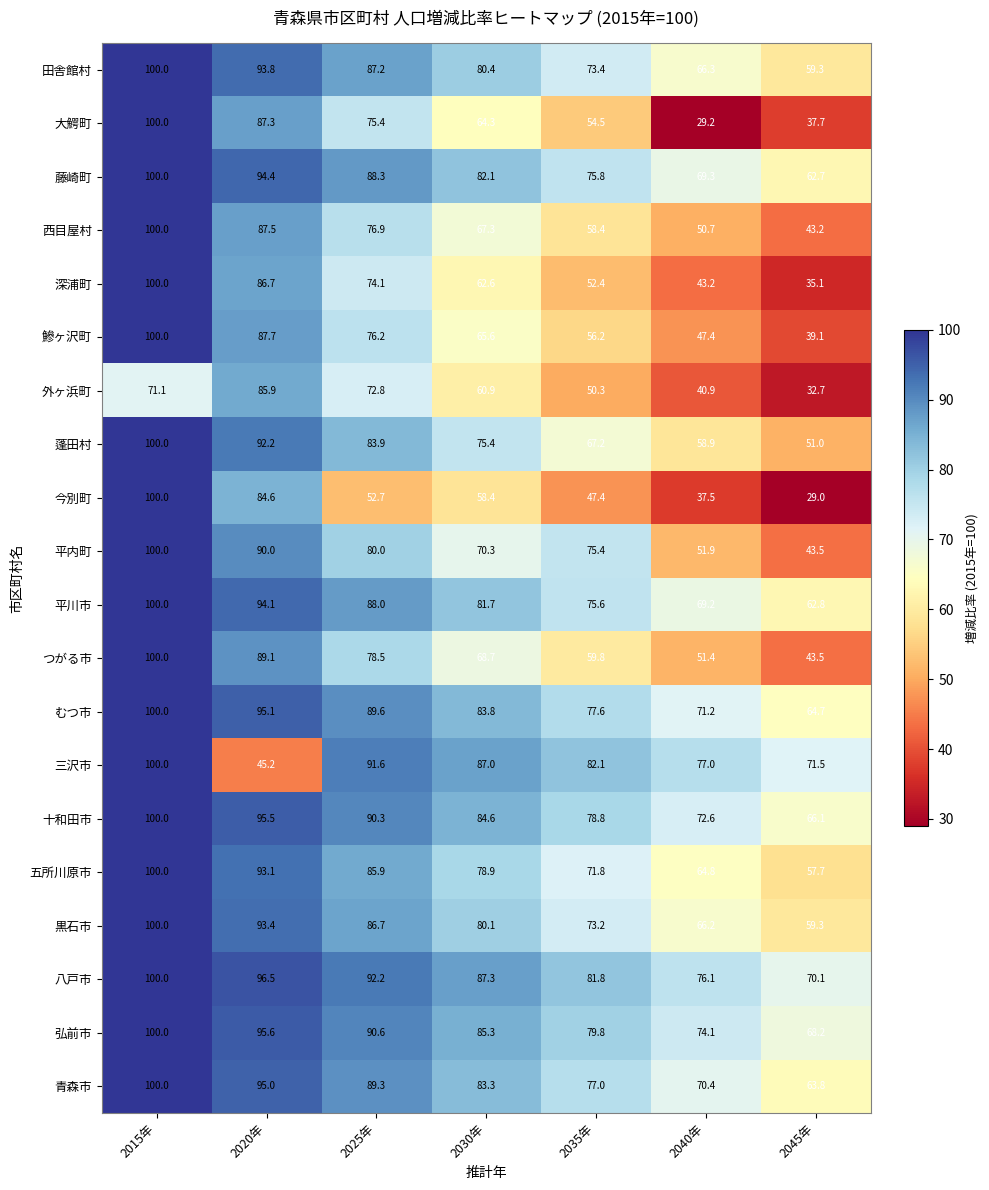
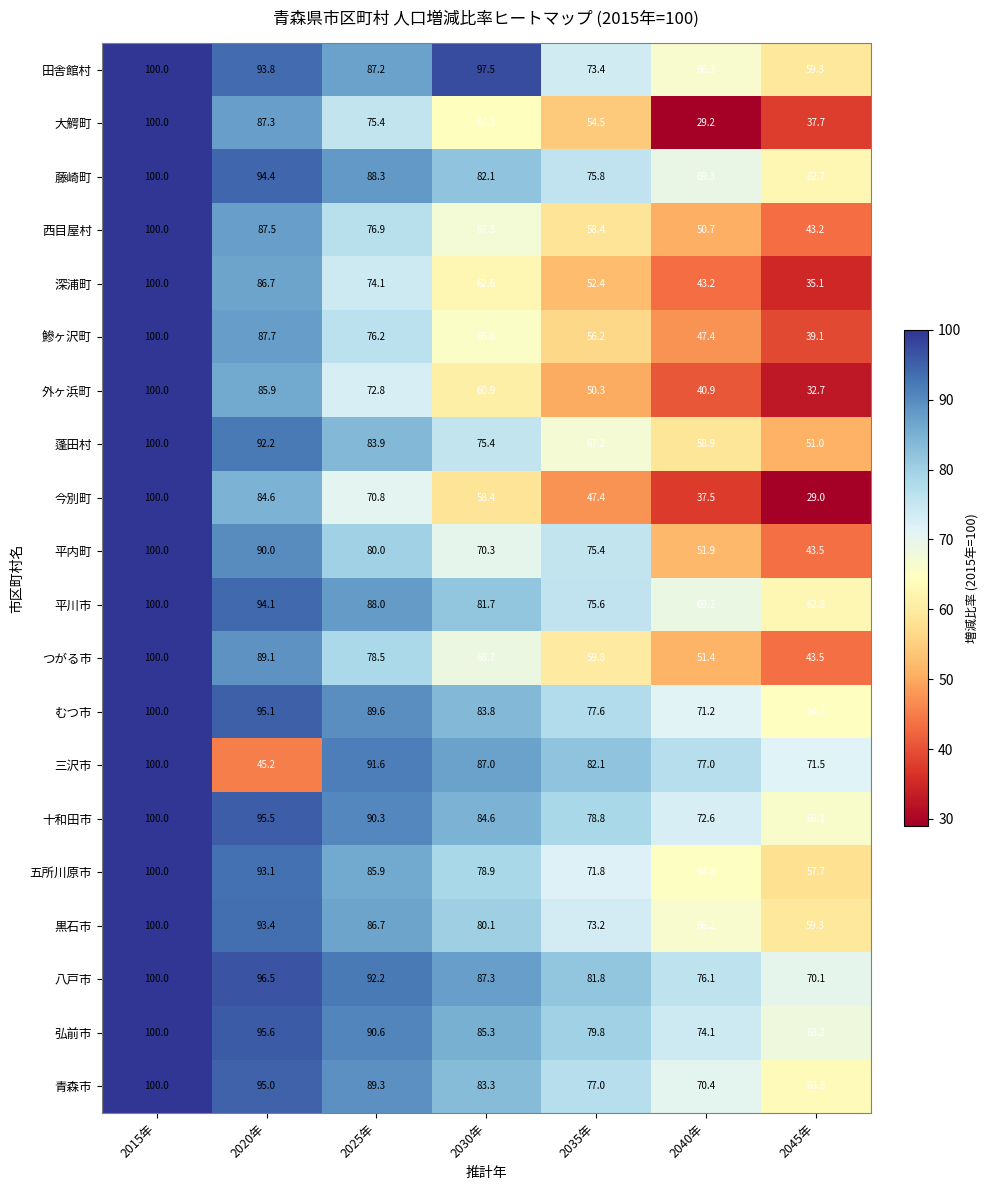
  {
    "田舎館村": {
      "2015年": 100.0,
      "2020年": 93.8,
      "2025年": 87.2,
-     "2030年": 80.4,
+     "2030年": 97.5,
      "2035年": 73.4,
      "2040年": 66.3,
      "2045年": 59.3
    },
    "大鰐町": {
      "2015年": 100.0,
      "2020年": 87.3,
      "2025年": 75.4,
      "2030年": 64.3,
      "2035年": 54.5,
      "2040年": 29.2,
      "2045年": 37.7
    },
    "藤崎町": {
      "2015年": 100.0,
      "2020年": 94.4,
      "2025年": 88.3,
      "2030年": 82.1,
      "2035年": 75.8,
      "2045年": 62.7
    },
    "西目屋村": {
      "2015年": 100.0,
      "2020年": 87.5,
      "2025年": 76.9,
      "2035年": 58.4,
      "2040年": 50.7,
      "2045年": 43.2
    },
    "深浦町": {
      "2015年": 100.0,
      "2020年": 86.7,
      "2025年": 74.1,
      "2030年": 62.6,
      "2035年": 52.4,
      "2040年": 43.2,
      "2045年": 35.1
    },
    "鰺ヶ沢町": {
      "2015年": 100.0,
      "2020年": 87.7,
      "2025年": 76.2,
      "2030年": 65.6,
      "2035年": 56.2,
      "2040年": 47.4,
      "2045年": 39.1
    },
    "外ヶ浜町": {
-     "2015年": 71.1,
+     "2015年": 100.0,
      "2020年": 85.9,
      "2025年": 72.8,
      "2030年": 60.9,
      "2035年": 50.3,
      "2040年": 40.9,
      "2045年": 32.7
    },
    "蓬田村": {
      "2015年": 100.0,
      "2020年": 92.2,
      "2025年": 83.9,
      "2030年": 75.4,
      "2040年": 58.9,
      "2045年": 51.0
    },
    "今別町": {
      "2015年": 100.0,
      "2020年": 84.6,
-     "2025年": 52.7,
+     "2025年": 70.8,
      "2030年": 58.4,
      "2035年": 47.4,
      "2040年": 37.5,
      "2045年": 29.0
    },
    "平内町": {
      "2015年": 100.0,
      "2020年": 90.0,
      "2025年": 80.0,
      "2030年": 70.3,
      "2035年": 75.4,
      "2040年": 51.9,
      "2045年": 43.5
    },
    "平川市": {
      "2015年": 100.0,
      "2020年": 94.1,
      "2025年": 88.0,
      "2030年": 81.7,
      "2035年": 75.6,
      "2045年": 62.8
    },
    "つがる市": {
      "2015年": 100.0,
      "2020年": 89.1,
      "2025年": 78.5,
      "2035年": 59.8,
      "2040年": 51.4,
      "2045年": 43.5
    },
    "むつ市": {
      "2015年": 100.0,
      "2020年": 95.1,
      "2025年": 89.6,
      "2030年": 83.8,
      "2035年": 77.6,
      "2040年": 71.2,
      "2045年": 64.7
    },
    "三沢市": {
      "2015年": 100.0,
      "2020年": 45.2,
      "2025年": 91.6,
      "2030年": 87.0,
      "2035年": 82.1,
      "2040年": 77.0,
      "2045年": 71.5
    },
    "十和田市": {
      "2015年": 100.0,
      "2020年": 95.5,
      "2025年": 90.3,
      "2030年": 84.6,
      "2035年": 78.8,
      "2040年": 72.6,
      "2045年": 66.1
    },
    "五所川原市": {
      "2015年": 100.0,
      "2020年": 93.1,
      "2025年": 85.9,
      "2030年": 78.9,
      "2035年": 71.8,
      "2040年": 64.8,
      "2045年": 57.7
    },
    "黒石市": {
      "2015年": 100.0,
      "2020年": 93.4,
      "2025年": 86.7,
      "2030年": 80.1,
      "2035年": 73.2,
      "2040年": 66.2,
      "2045年": 59.3
    },
    "八戸市": {
      "2015年": 100.0,
      "2020年": 96.5,
      "2025年": 92.2,
      "2030年": 87.3,
      "2035年": 81.8,
      "2040年": 76.1,
      "2045年": 70.1
    },
    "弘前市": {
      "2015年": 100.0,
      "2020年": 95.6,
      "2025年": 90.6,
      "2030年": 85.3,
      "2035年": 79.8,
      "2040年": 74.1
    },
    "青森市": {
      "2015年": 100.0,
      "2020年": 95.0,
      "2025年": 89.3,
      "2030年": 83.3,
      "2035年": 77.0,
      "2040年": 70.4,
      "2045年": 63.8
    }
  }
